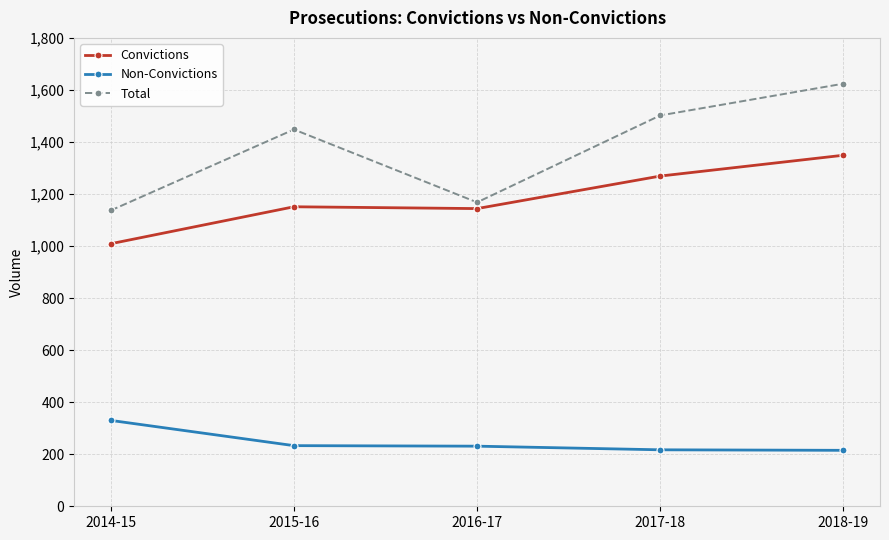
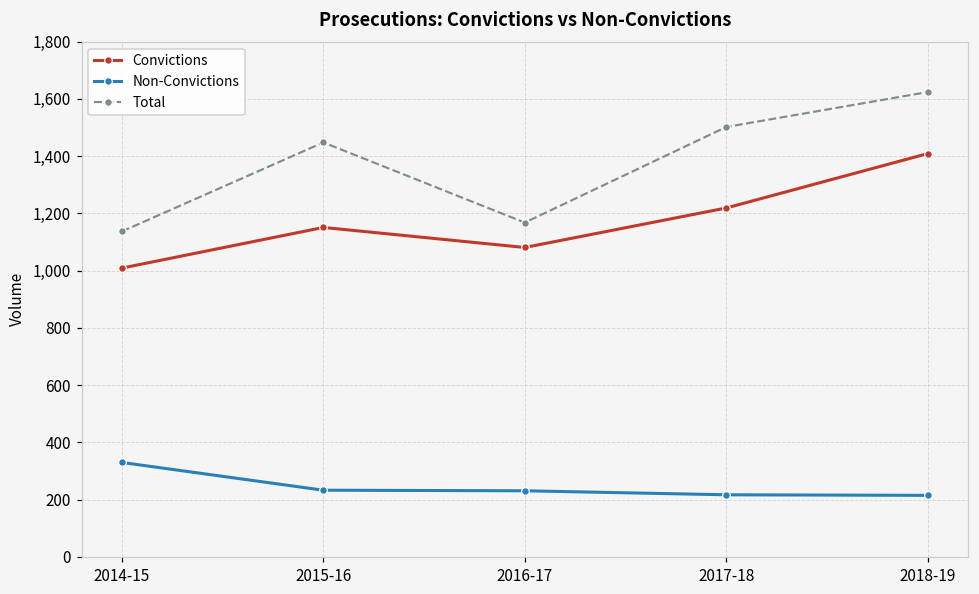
  {
    "Convictions": {
      "2014-15": "1,010",
      "2015-16": "1,150",
-     "2016-17": "1,140",
-     "2017-18": "1,270",
-     "2018-19": "1,350"
+     "2016-17": "1,080",
+     "2017-18": "1,220",
+     "2018-19": "1,410"
    },
    "Non-Convictions": {
      "2014-15": "330",
      "2015-16": "230",
      "2016-17": "230",
      "2017-18": "220",
      "2018-19": "220"
    },
    "Total": {
      "2014-15": "1,140",
      "2015-16": "1,450",
      "2016-17": "1,170",
      "2017-18": "1,500",
      "2018-19": "1,620"
    }
  }
